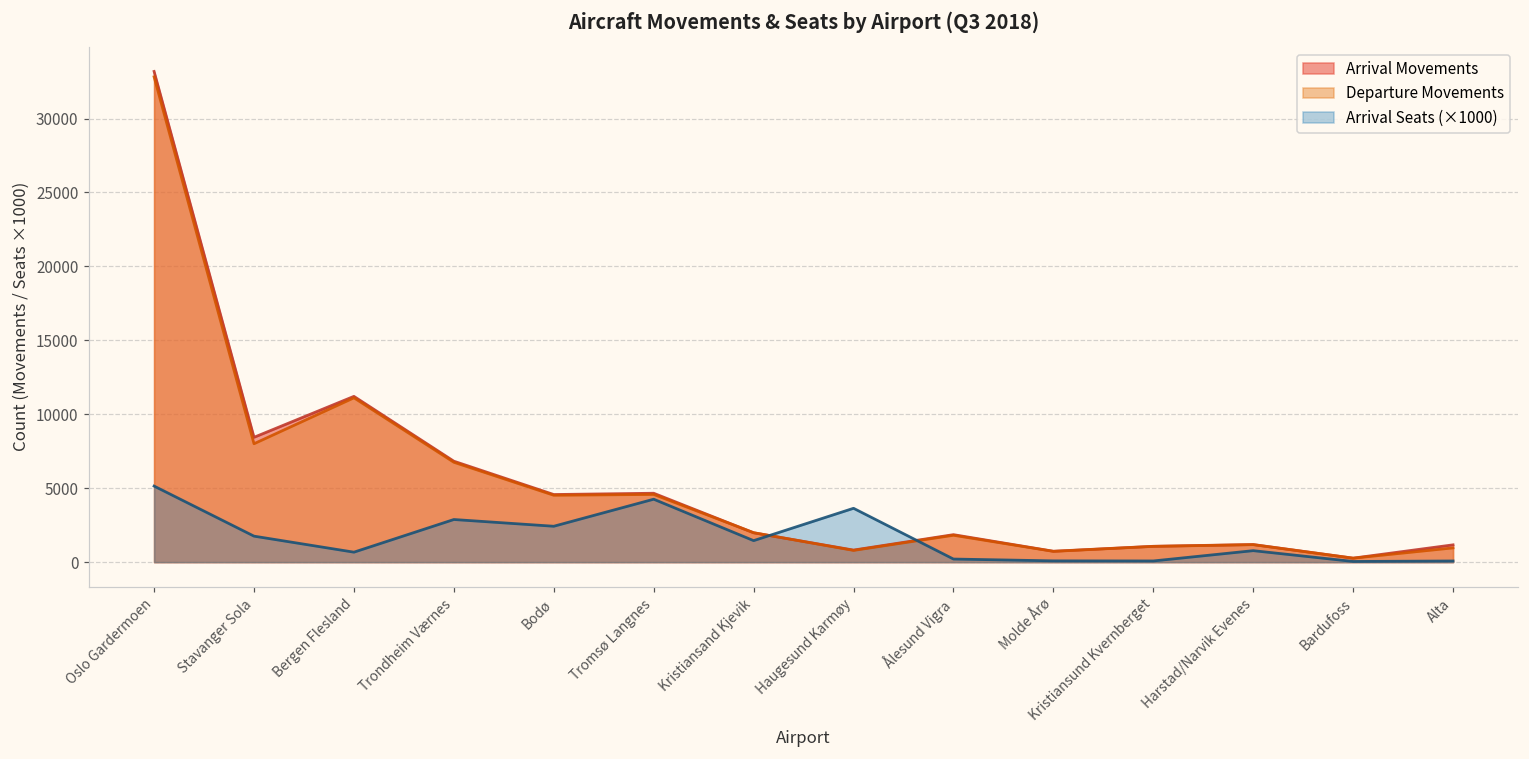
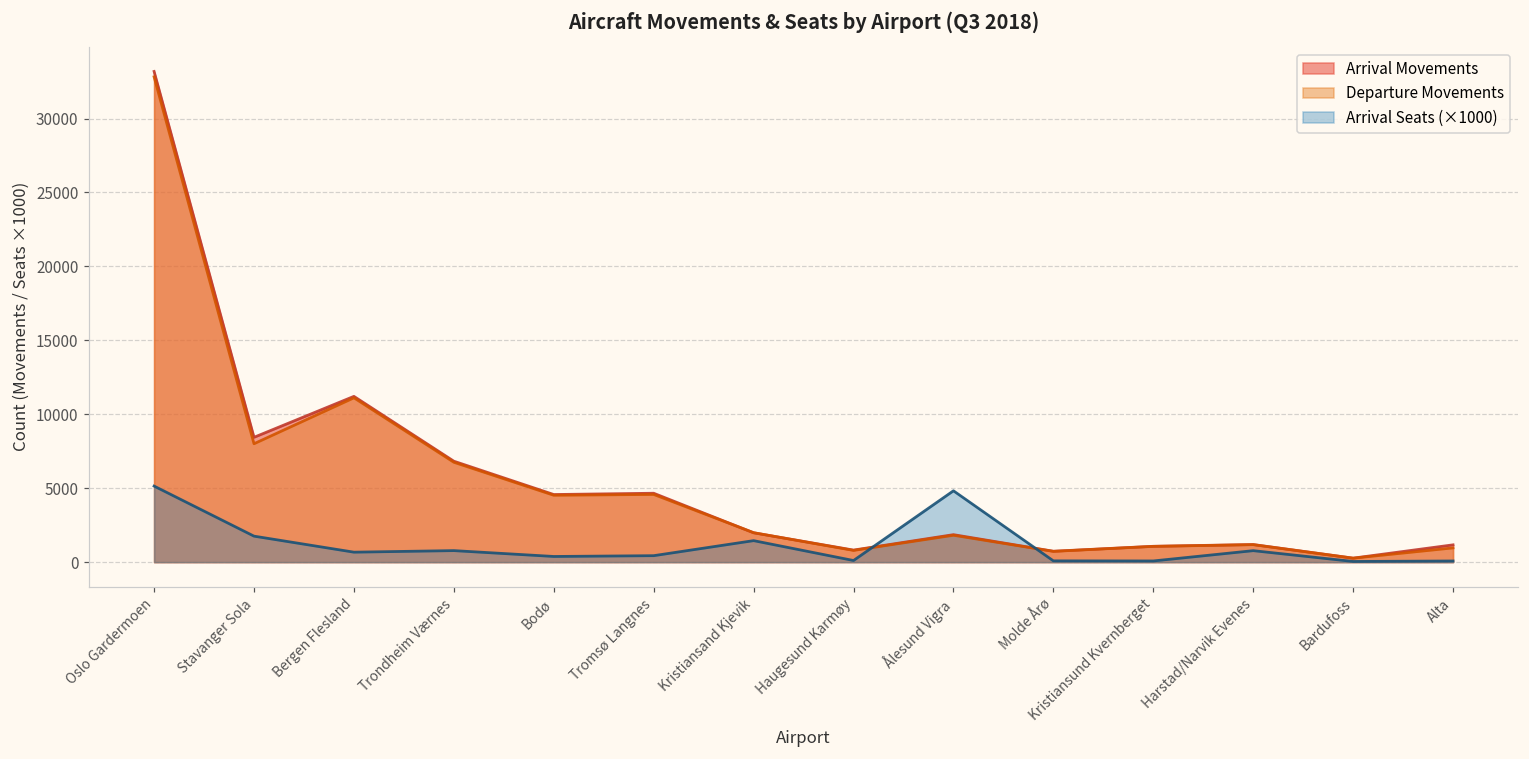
  {
    "Arrival Seats (×1000)": {
      "Oslo Gardermoen": 5100,
      "Stavanger Sola": 1800,
      "Bergen Flesland": 700,
-     "Trondheim Værnes": 2900,
-     "Bodø": 2400,
-     "Tromsø Langnes": 4300,
+     "Trondheim Værnes": 800,
+     "Bodø": 400,
+     "Tromsø Langnes": 400,
      "Kristiansand Kjevik": 1500,
-     "Haugesund Karmøy": 3600,
-     "Ålesund Vigra": 200,
+     "Haugesund Karmøy": 100,
+     "Ålesund Vigra": 4800,
      "Molde Årø": 100,
      "Kristiansund Kvernberget": 100,
      "Harstad/Narvik Evenes": 800,
      "Bardufoss": 0,
      "Alta": 100
    }
  }
